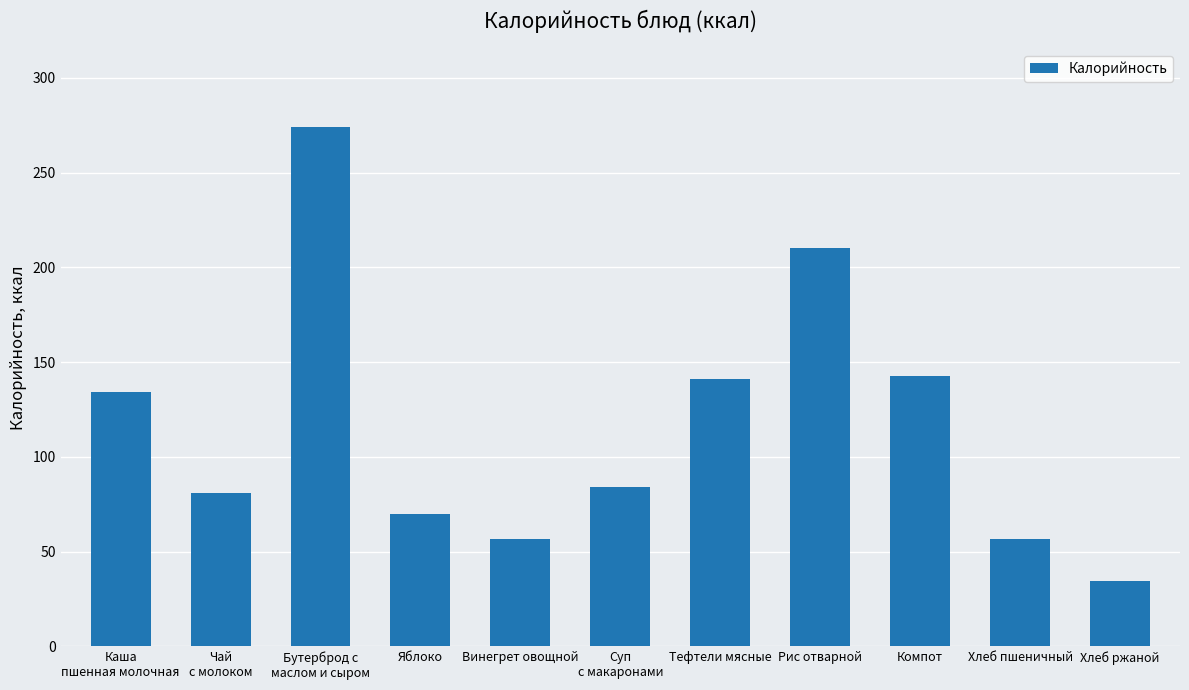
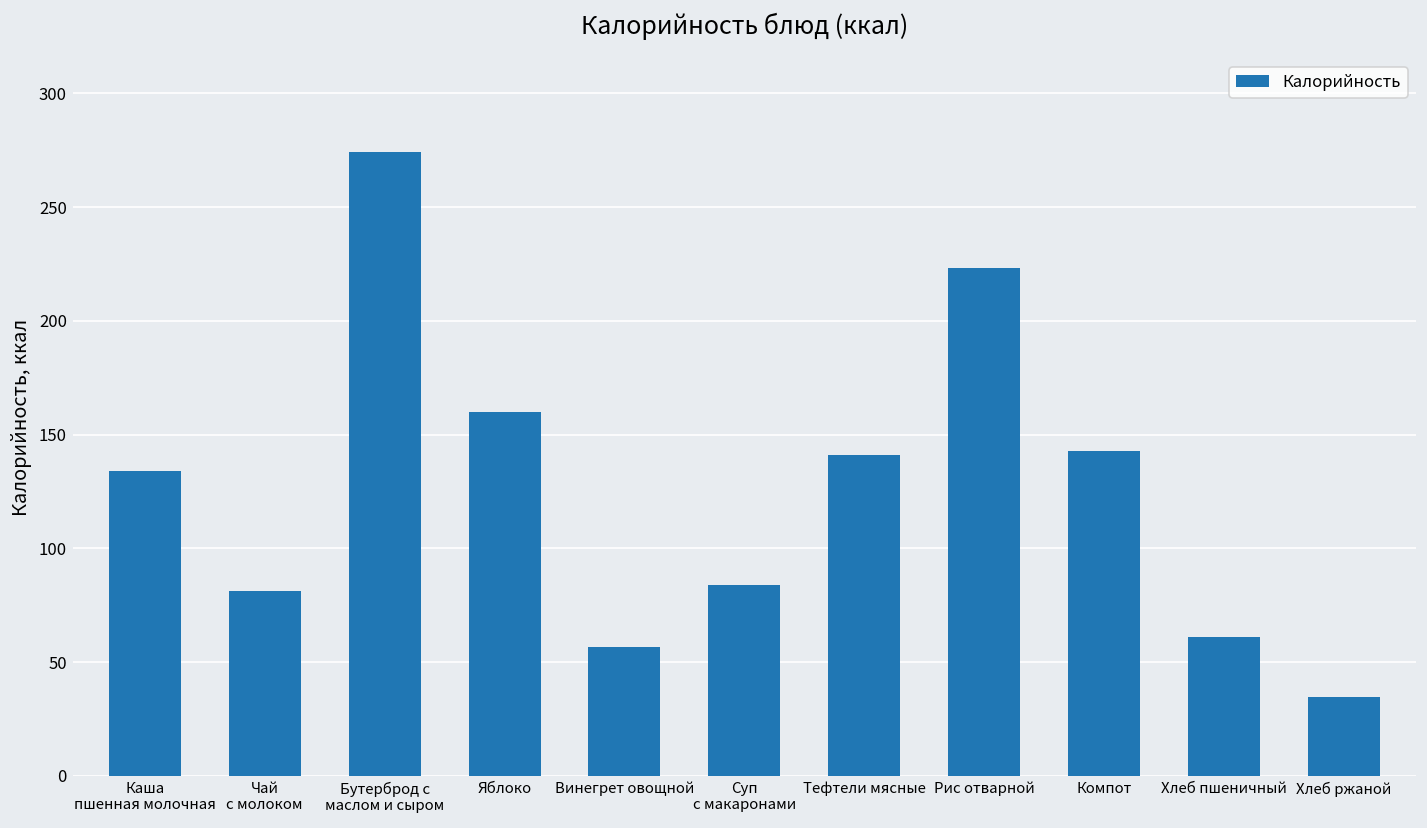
  {
    "Каша пшенная молочная": 134,
    "Чай с молоком": 81,
    "Бутерброд с маслом и сыром": 274,
-   "Яблоко": 70,
+   "Яблоко": 160,
    "Винегрет овощной": 57,
    "Суп с макаронами": 84,
    "Тефтели мясные": 141,
-   "Рис отварной": 210,
+   "Рис отварной": 223,
    "Компот": 143,
-   "Хлеб пшеничный": 57,
+   "Хлеб пшеничный": 61,
    "Хлеб ржаной": 35
  }
